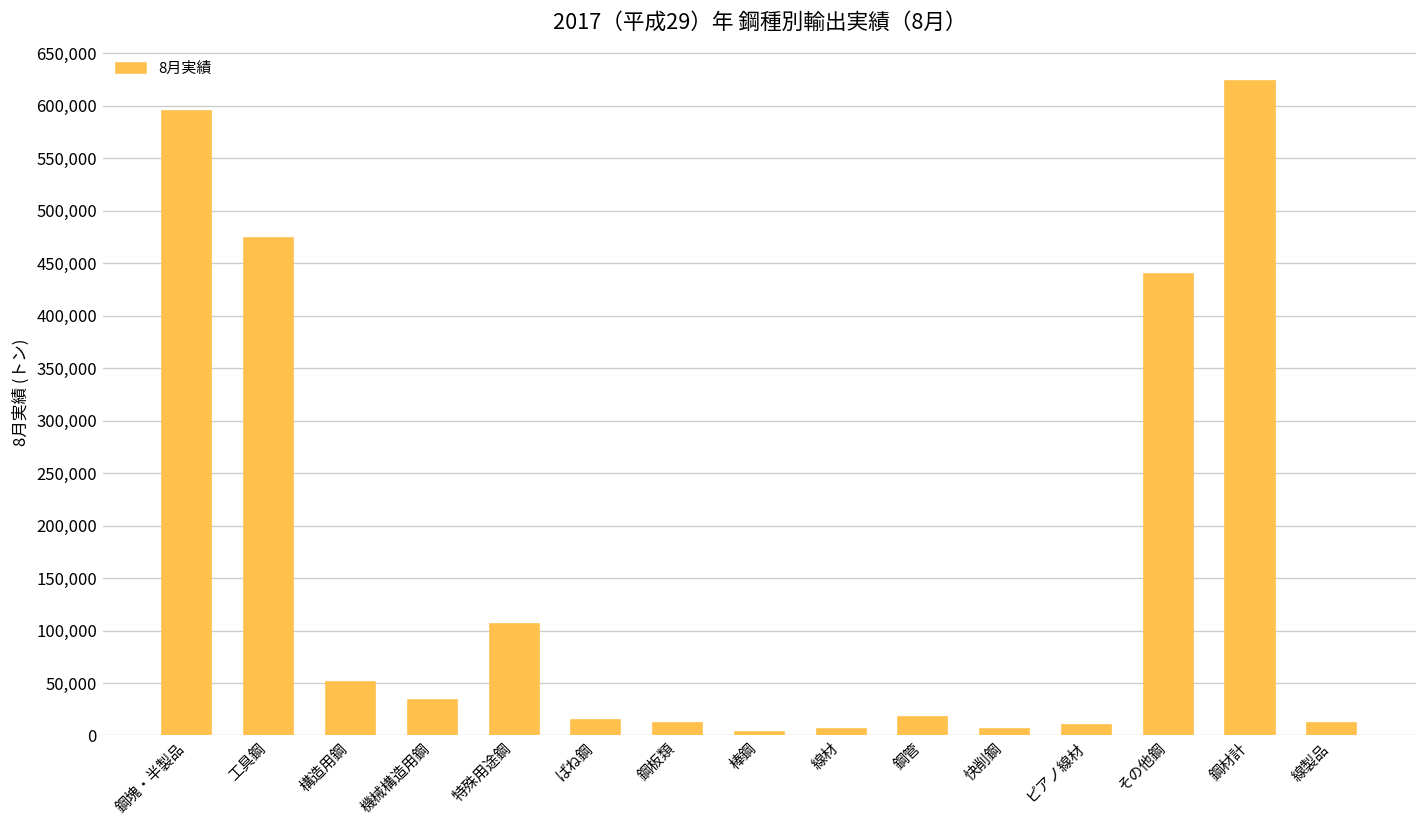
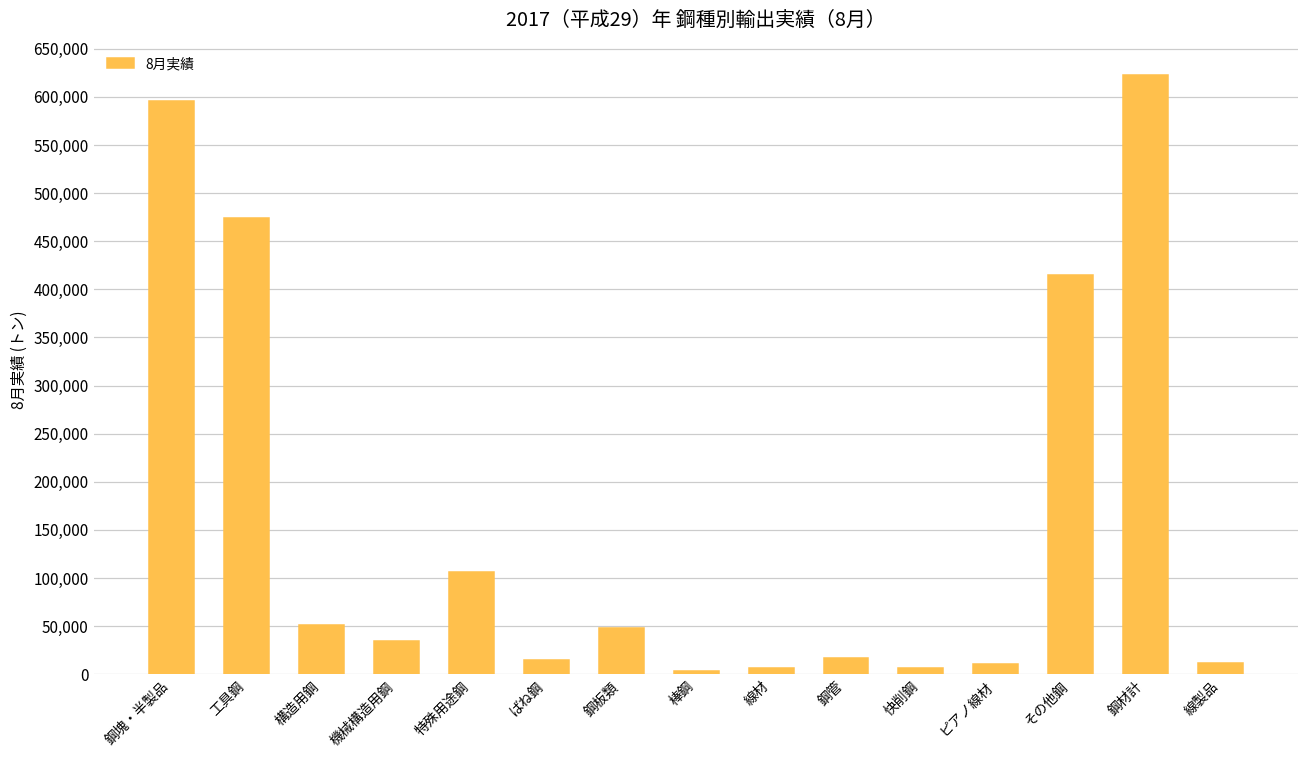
  {
    "鋼塊・半製品": "600,000",
    "工具鋼": "470,000",
    "構造用鋼": "50,000",
    "機械構造用鋼": "30,000",
    "特殊用途鋼": "110,000",
    "ばね鋼": "10,000",
-   "鋼板類": "10,000",
+   "鋼板類": "50,000",
    "棒鋼": "0",
    "線材": "10,000",
    "鋼管": "20,000",
    "快削鋼": "10,000",
    "ピアノ線材": "10,000",
-   "その他鋼": "440,000",
+   "その他鋼": "420,000",
    "鋼材計": "620,000",
    "線製品": "10,000"
  }
